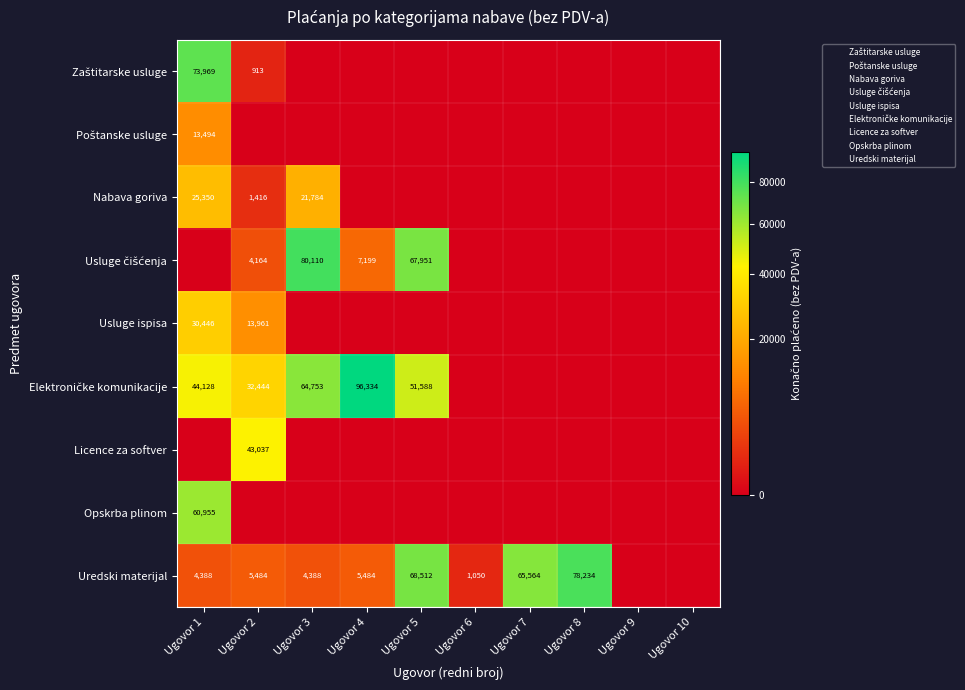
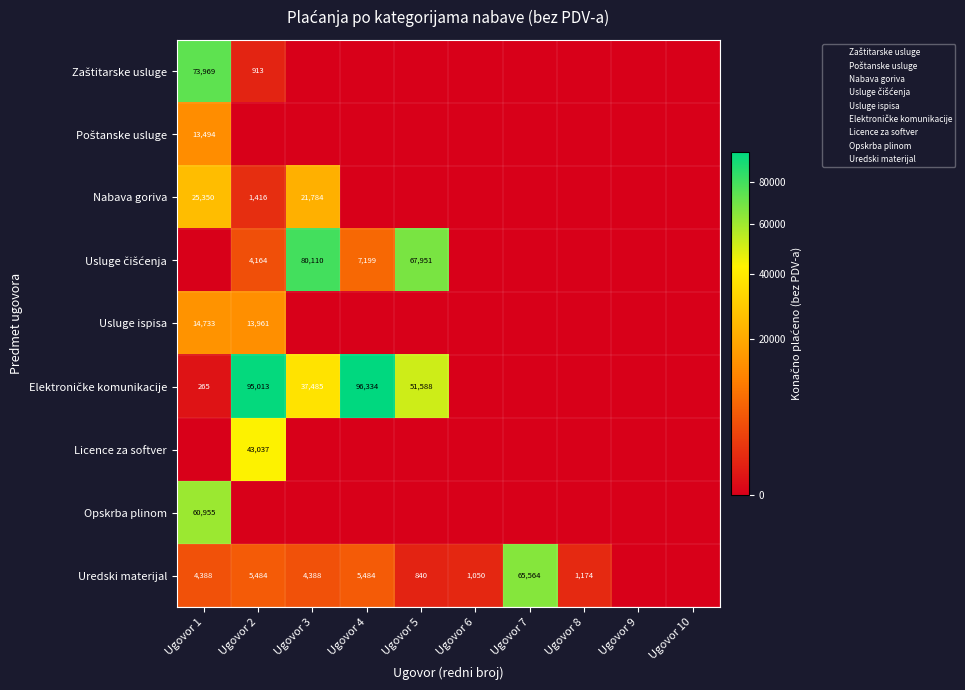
  {
    "Zaštitarske usluge": {
      "Ugovor 1": "73,969",
      "Ugovor 2": "913"
    },
    "Poštanske usluge": {
      "Ugovor 1": "13,494"
    },
    "Nabava goriva": {
      "Ugovor 1": "25,350",
      "Ugovor 2": "1,416",
      "Ugovor 3": "21,784"
    },
    "Usluge čišćenja": {
      "Ugovor 2": "4,164",
      "Ugovor 3": "80,110",
      "Ugovor 4": "7,199",
      "Ugovor 5": "67,951"
    },
    "Usluge ispisa": {
-     "Ugovor 1": "30,446",
+     "Ugovor 1": "14,733",
      "Ugovor 2": "13,961"
    },
    "Elektroničke komunikacije": {
-     "Ugovor 1": "44,128",
-     "Ugovor 2": "32,444",
-     "Ugovor 3": "64,753",
+     "Ugovor 1": "265",
+     "Ugovor 2": "95,013",
+     "Ugovor 3": "37,485",
      "Ugovor 4": "96,334",
      "Ugovor 5": "51,588"
    },
    "Licence za softver": {
      "Ugovor 2": "43,037"
    },
    "Opskrba plinom": {
      "Ugovor 1": "60,955"
    },
    "Uredski materijal": {
      "Ugovor 1": "4,388",
      "Ugovor 2": "5,484",
      "Ugovor 3": "4,388",
      "Ugovor 4": "5,484",
-     "Ugovor 5": "68,512",
+     "Ugovor 5": "840",
      "Ugovor 6": "1,050",
      "Ugovor 7": "65,564",
-     "Ugovor 8": "78,234"
+     "Ugovor 8": "1,174"
    }
  }
